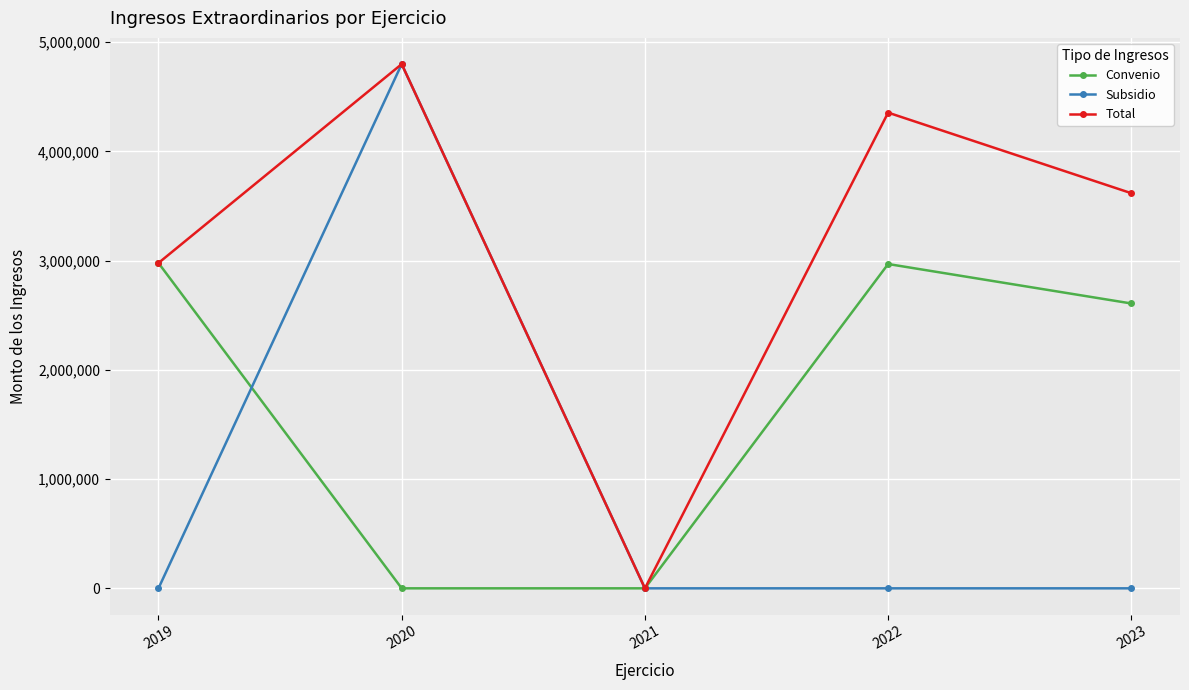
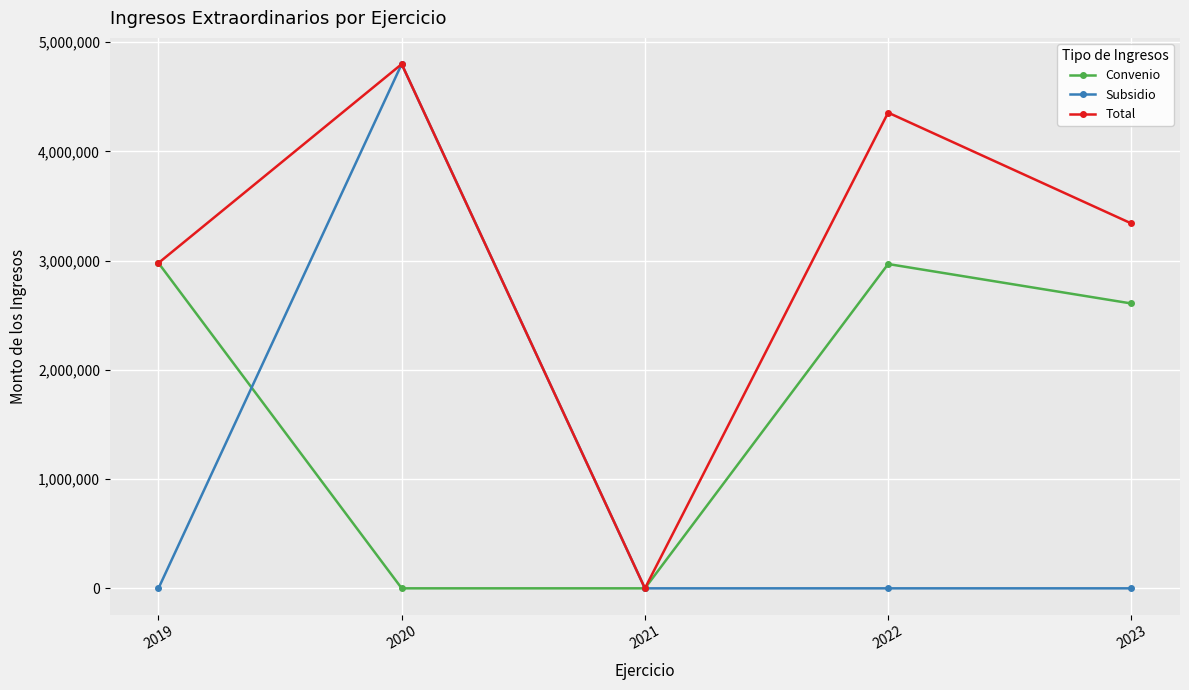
  {
    "Convenio": {
      "2020": "0",
      "2022": "2,970,000",
      "2023": "2,610,000"
    },
    "Subsidio": {
      "2019": "0",
      "2022": "0",
      "2023": "0"
    },
    "Total": {
      "2022": "4,360,000",
-     "2023": "3,620,000"
+     "2023": "3,340,000"
    }
  }
